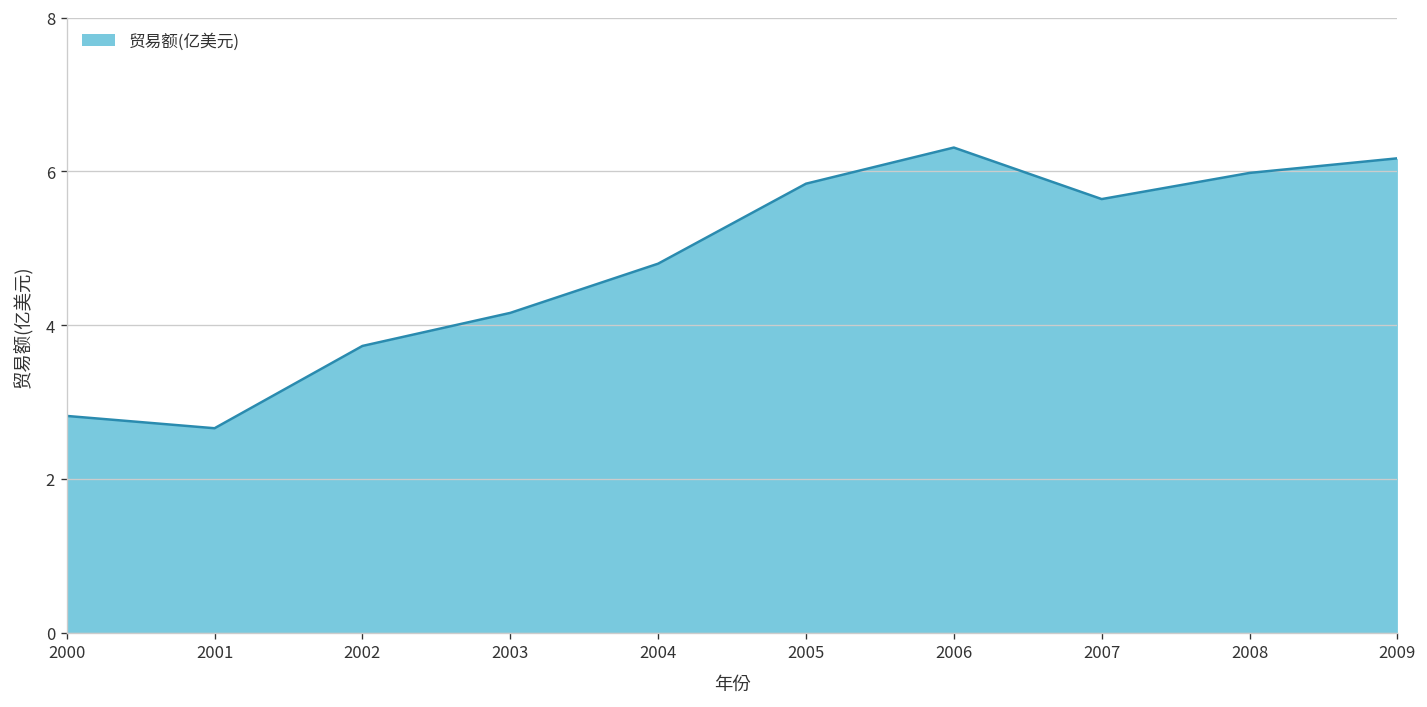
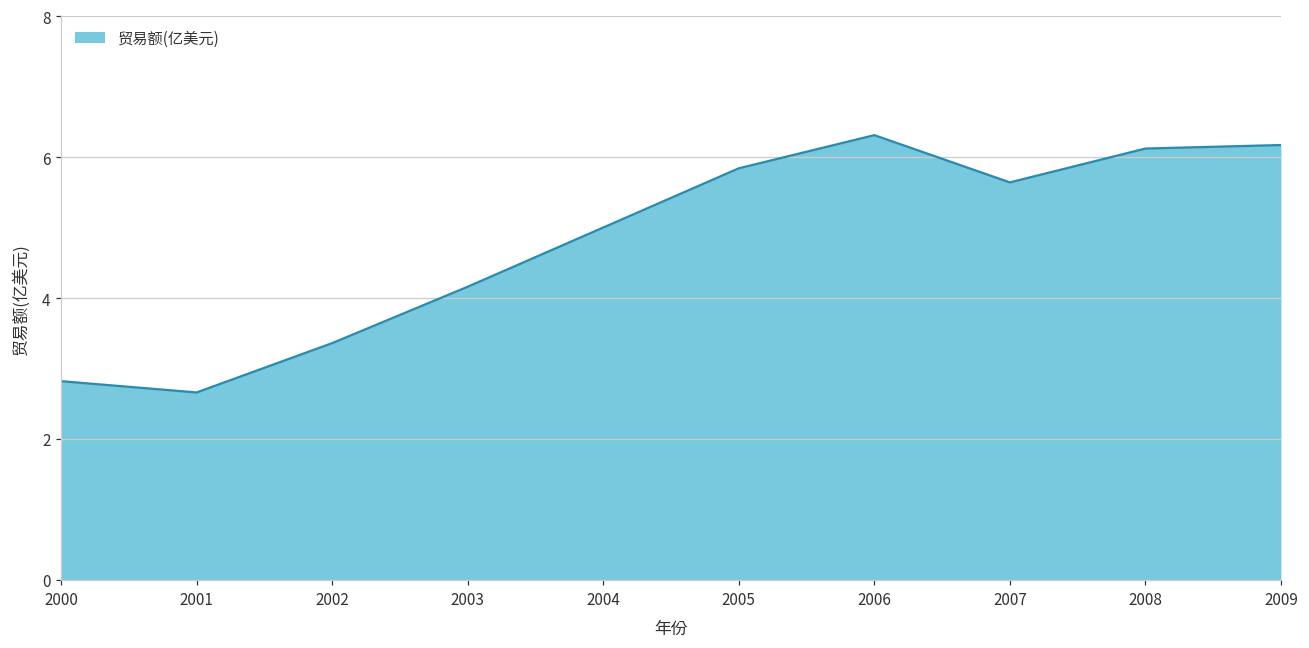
  {
    "2000": 2.8,
    "2001": 2.7,
-   "2002": 3.7,
+   "2002": 3.4,
    "2003": 4.2,
-   "2004": 4.8,
+   "2004": 5.0,
    "2005": 5.8,
    "2006": 6.3,
    "2007": 5.6,
-   "2008": 6.0,
+   "2008": 6.1,
    "2009": 6.2
  }
